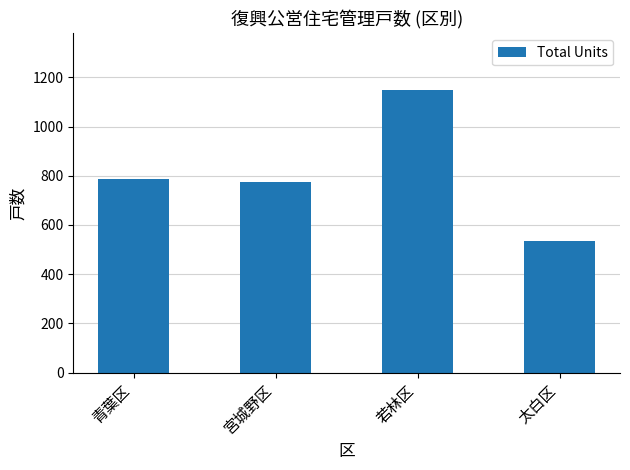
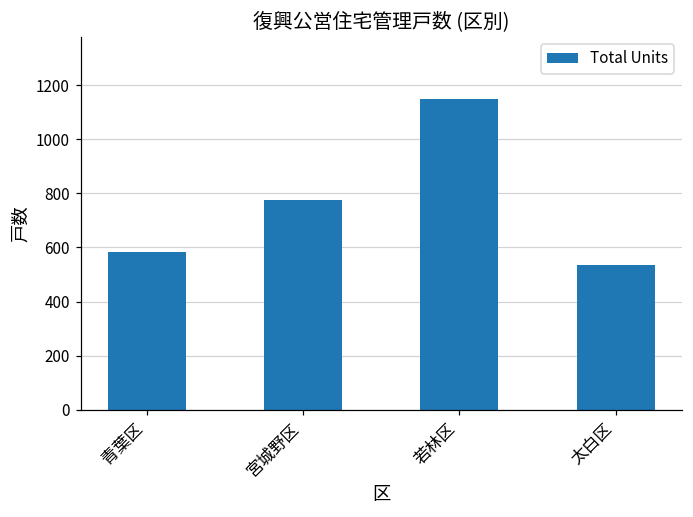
  {
-   "青葉区": 790,
+   "青葉区": 590,
    "宮城野区": 780,
    "若林区": 1150,
    "太白区": 540
  }
